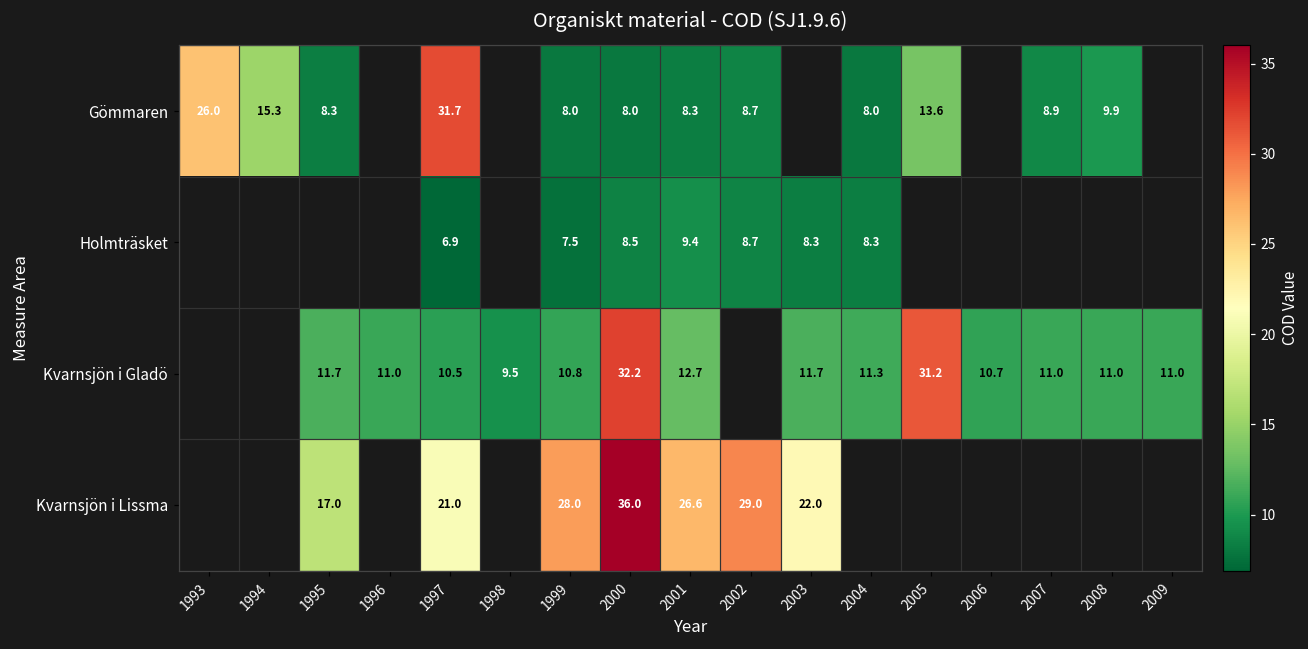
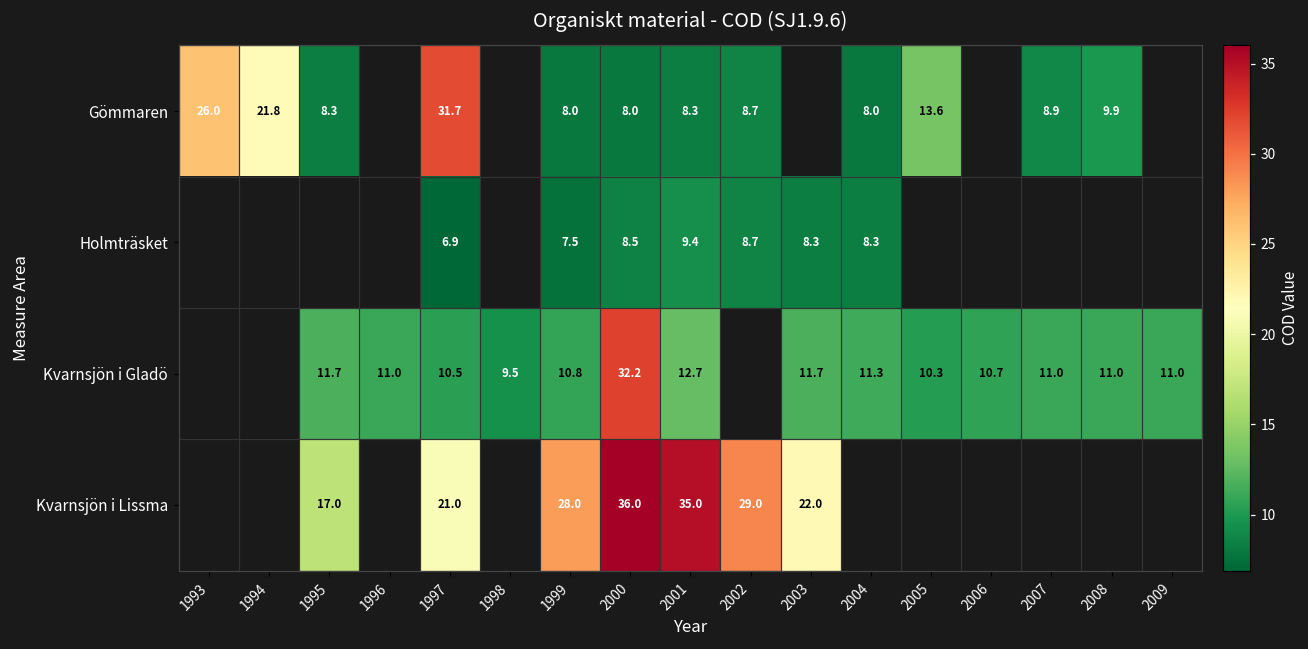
  {
    "Gömmaren": {
      "1993": 26.0,
-     "1994": 15.3,
+     "1994": 21.8,
      "1995": 8.3,
      "1997": 31.7,
      "1999": 8.0,
      "2000": 8.0,
      "2001": 8.3,
      "2002": 8.7,
      "2004": 8.0,
      "2005": 13.6,
      "2007": 8.9,
      "2008": 9.9
    },
    "Holmträsket": {
      "1997": 6.9,
      "1999": 7.5,
      "2000": 8.5,
      "2001": 9.4,
      "2002": 8.7,
      "2003": 8.3,
      "2004": 8.3
    },
    "Kvarnsjön i Gladö": {
      "1995": 11.7,
      "1996": 11.0,
      "1997": 10.5,
      "1998": 9.5,
      "1999": 10.8,
      "2000": 32.2,
      "2001": 12.7,
      "2003": 11.7,
      "2004": 11.3,
-     "2005": 31.2,
+     "2005": 10.3,
      "2006": 10.7,
      "2007": 11.0,
      "2008": 11.0,
      "2009": 11.0
    },
    "Kvarnsjön i Lissma": {
      "1995": 17.0,
      "1997": 21.0,
      "1999": 28.0,
      "2000": 36.0,
-     "2001": 26.6,
+     "2001": 35.0,
      "2002": 29.0,
      "2003": 22.0
    }
  }
